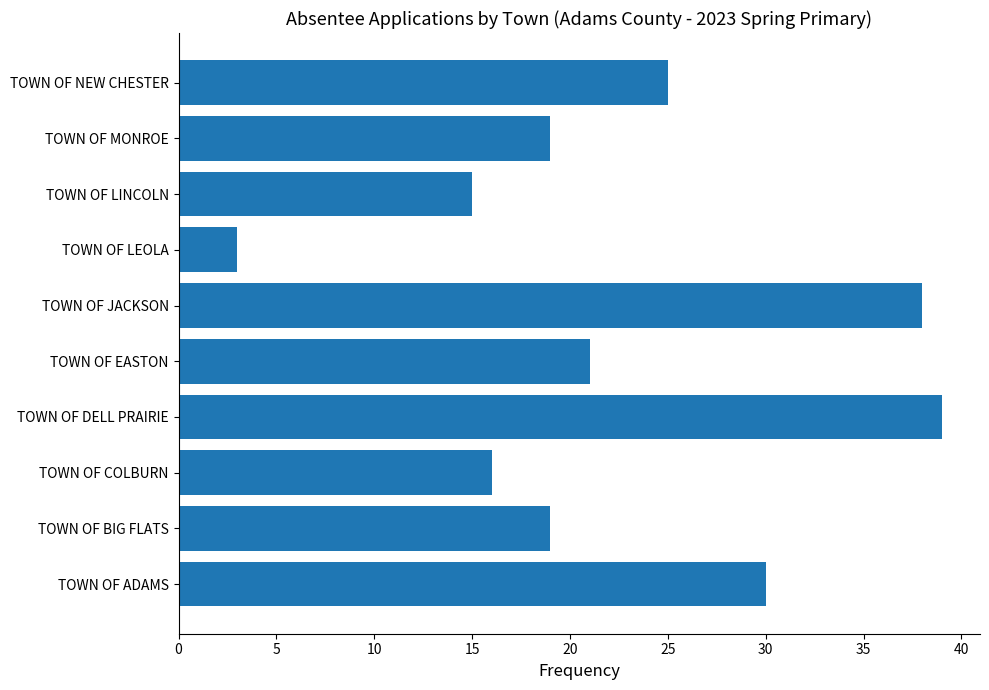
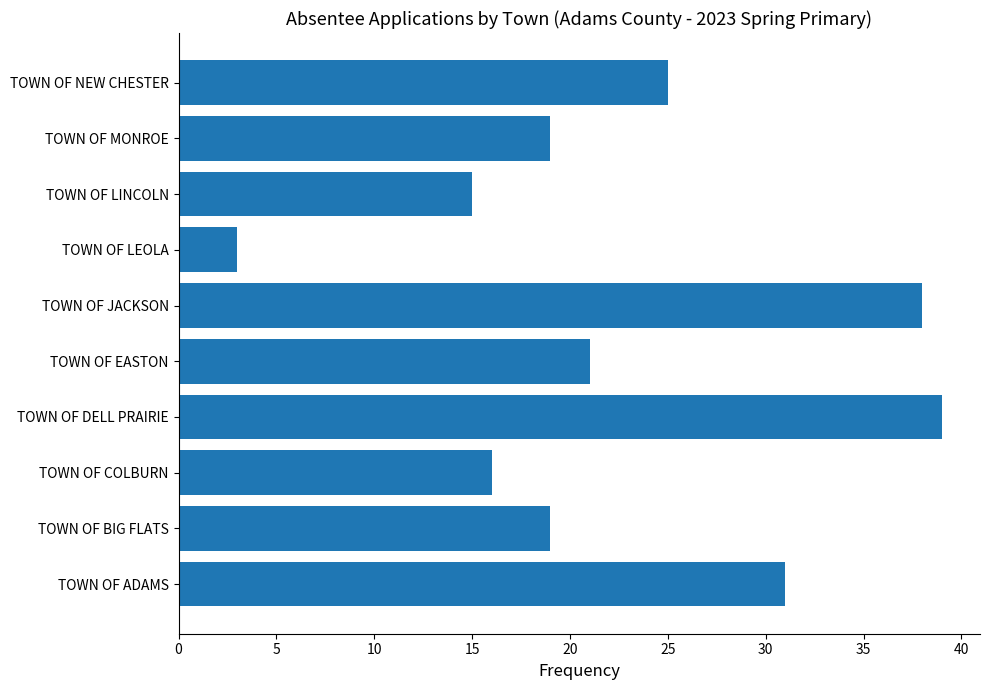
  {
    "TOWN OF NEW CHESTER": 25,
    "TOWN OF MONROE": 19,
    "TOWN OF LINCOLN": 15,
    "TOWN OF LEOLA": 3,
    "TOWN OF JACKSON": 38,
    "TOWN OF EASTON": 21,
    "TOWN OF DELL PRAIRIE": 39,
    "TOWN OF COLBURN": 16,
    "TOWN OF BIG FLATS": 19,
-   "TOWN OF ADAMS": 30
+   "TOWN OF ADAMS": 31
  }
